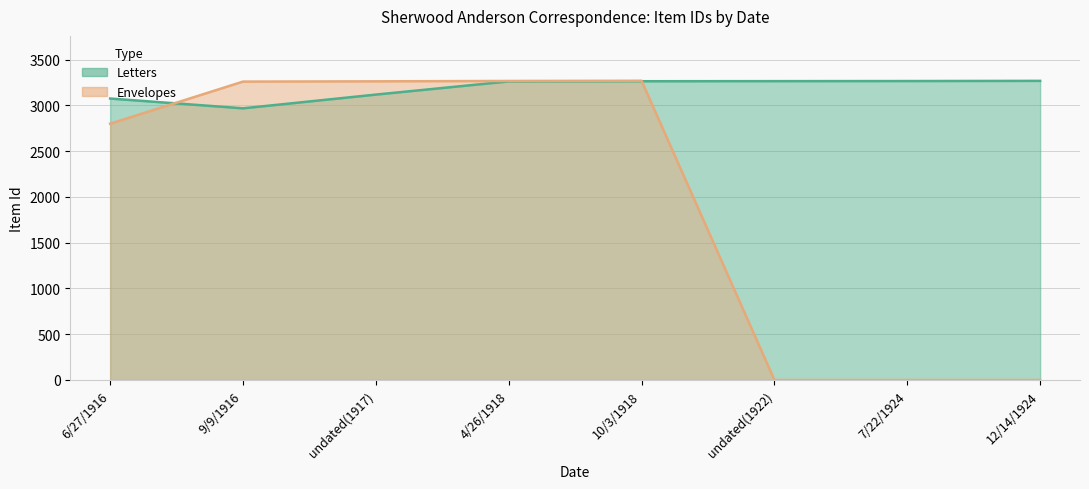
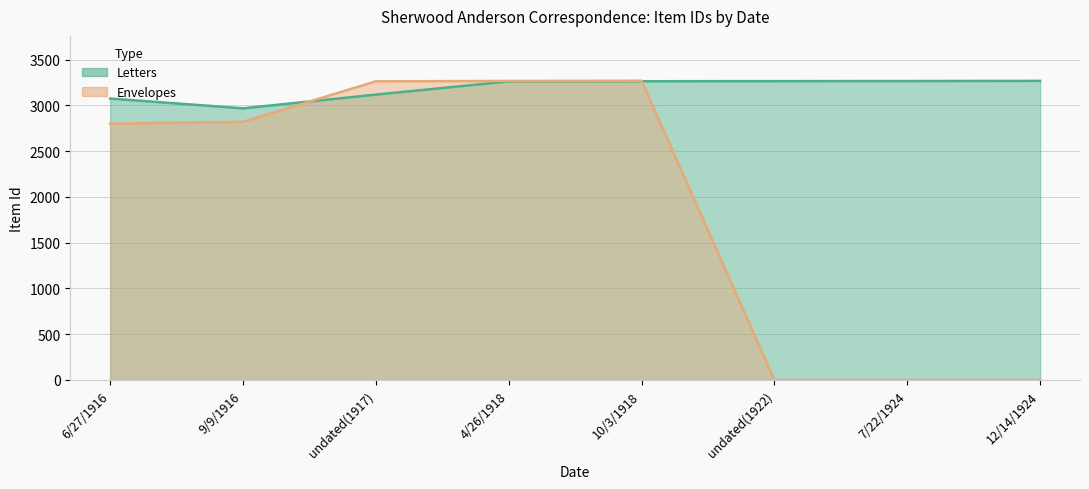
  {
    "Letters": {
      "6/27/1916": 3100,
      "9/9/1916": 3000,
      "undated(1917)": 3100,
      "undated(1922)": 3300,
      "7/22/1924": 3300,
      "12/14/1924": 3300
    },
    "Envelopes": {
      "6/27/1916": 2800,
-     "9/9/1916": 3300,
+     "9/9/1916": 2800,
      "undated(1917)": 3300,
      "undated(1922)": 0,
      "7/22/1924": 0,
      "12/14/1924": 0
    }
  }
